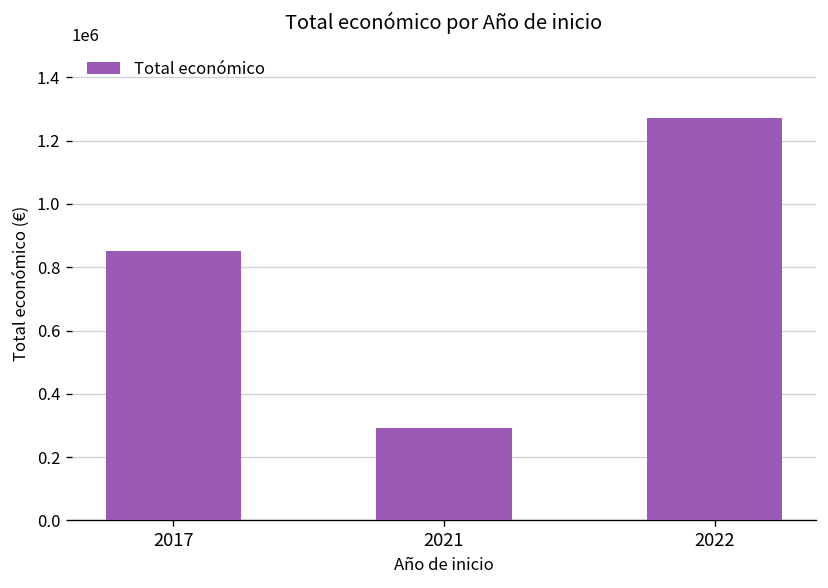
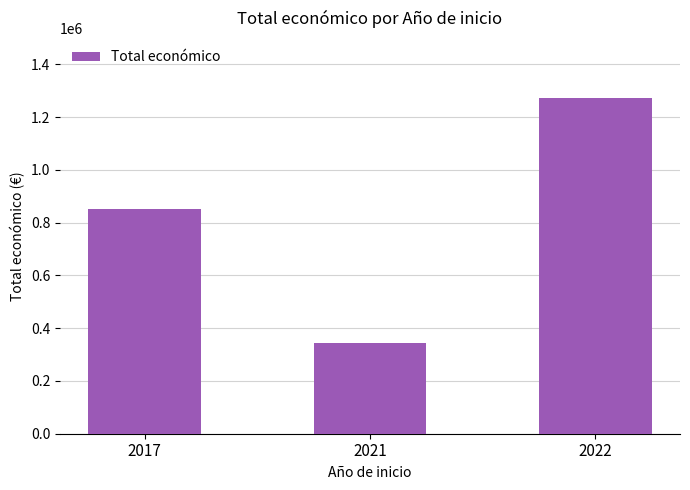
  {
    "2017": 850000,
-   "2021": 290000,
+   "2021": 350000,
    "2022": 1270000
  }
